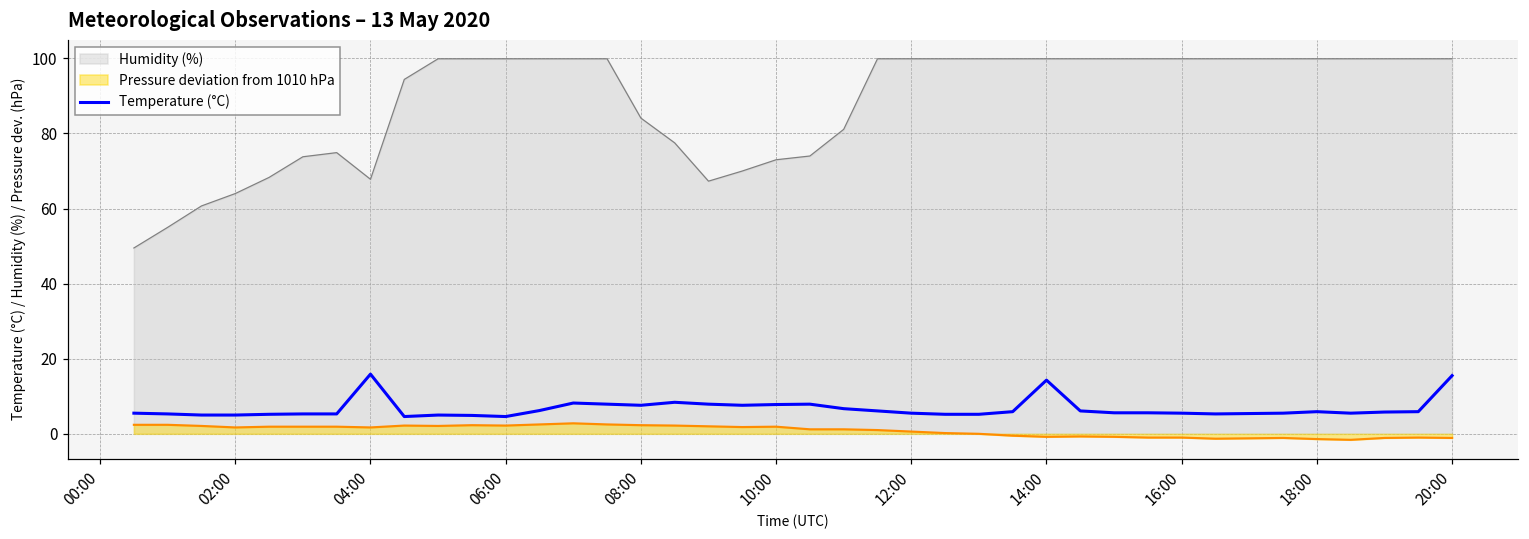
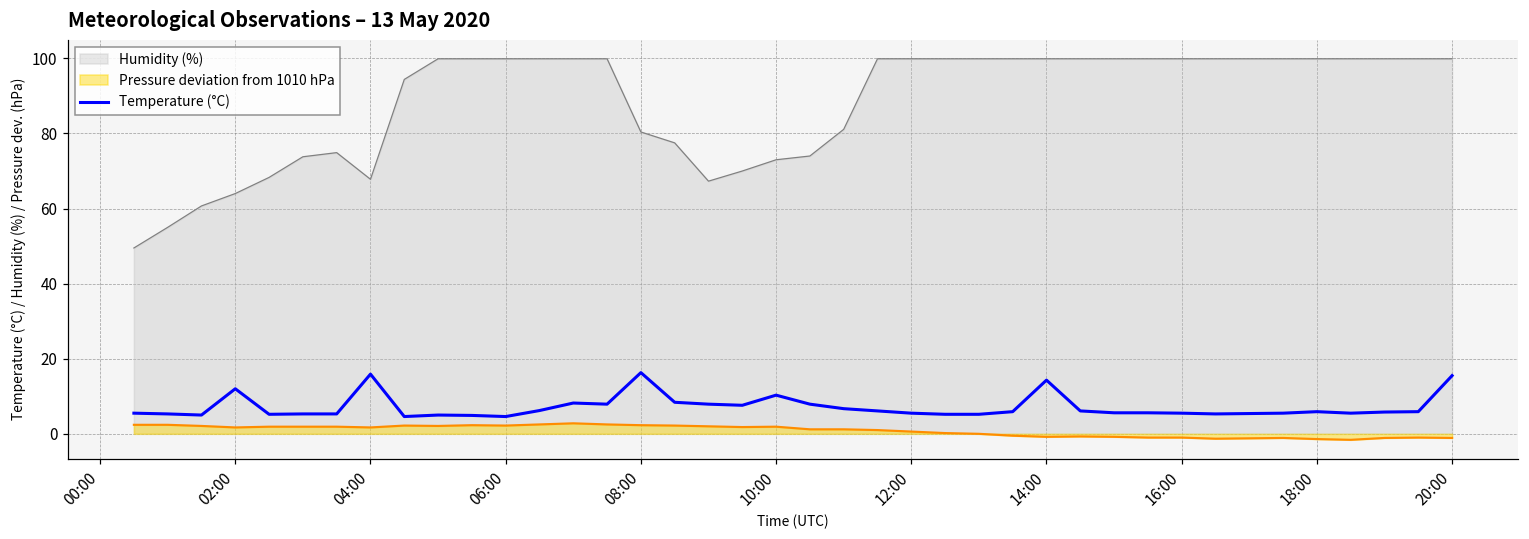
  {
    "Humidity (%)": {
      "02:00": 64,
      "04:00": 68,
      "06:00": 100,
-     "08:00": 84,
+     "08:00": 80,
      "10:00": 73,
      "12:00": 100,
      "14:00": 100,
      "16:00": 100,
      "18:00": 100,
      "20:00": 100
    },
    "Temperature (°C)": {
-     "02:00": 5,
+     "02:00": 12,
      "04:00": 16,
      "06:00": 5,
-     "08:00": 8,
-     "10:00": 8,
+     "08:00": 16,
+     "10:00": 10,
      "12:00": 6,
      "14:00": 14,
      "16:00": 6,
      "18:00": 6,
      "20:00": 16
    }
  }
